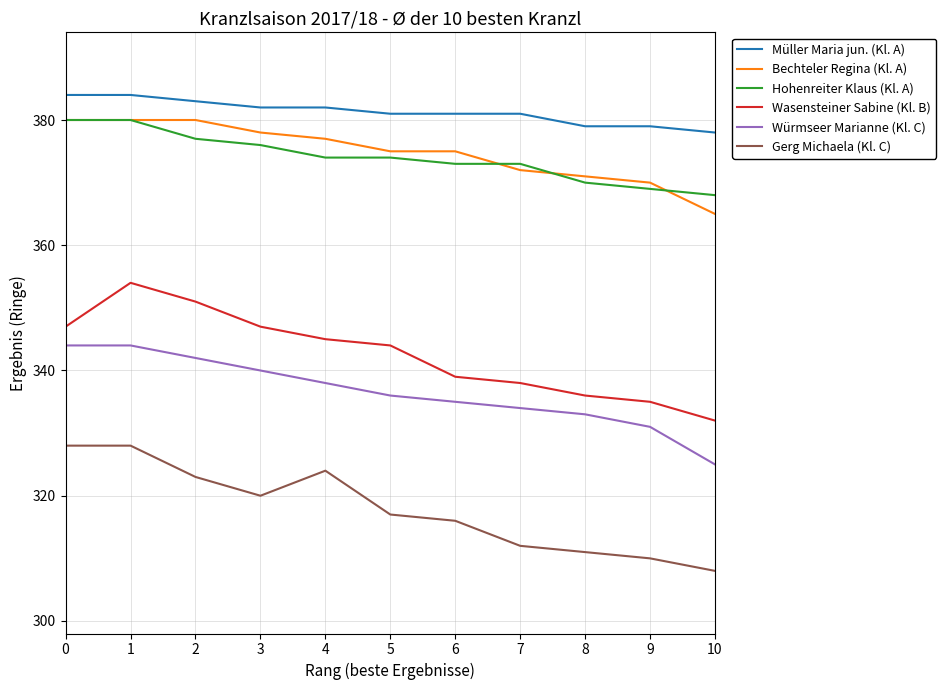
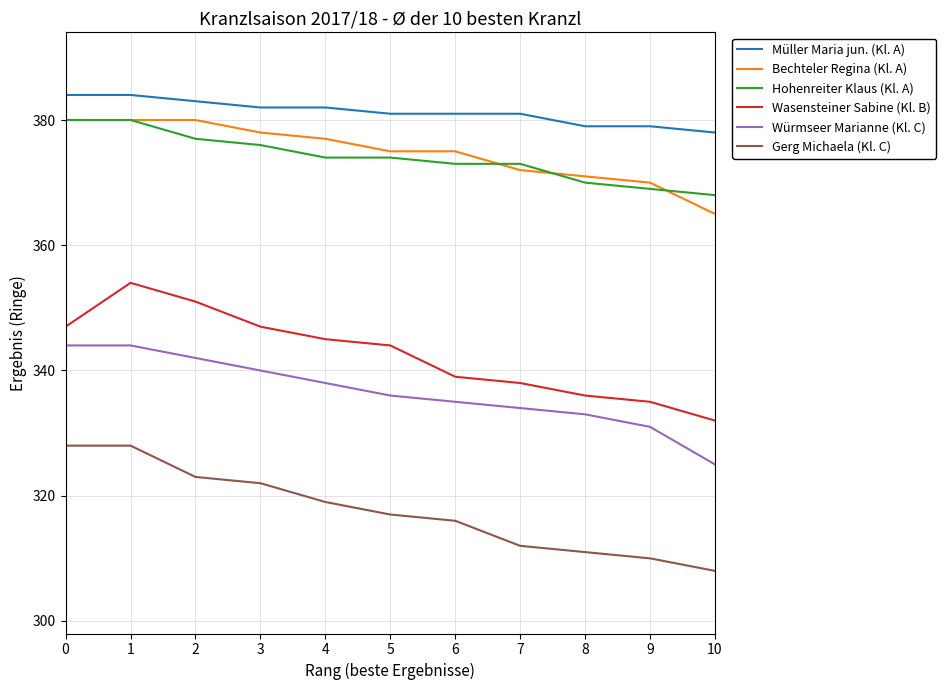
  {
    "Müller Maria jun. (Kl. A)": {
      "0": 384,
      "1": 384,
      "2": 383,
      "3": 382,
      "4": 382,
      "5": 381,
      "6": 381,
      "7": 381,
      "8": 379,
      "9": 379,
      "10": 378
    },
    "Bechteler Regina (Kl. A)": {
      "2": 380,
      "3": 378,
      "4": 377,
      "5": 375,
      "6": 375,
      "7": 372,
      "8": 371,
      "9": 370,
      "10": 365
    },
    "Hohenreiter Klaus (Kl. A)": {
      "2": 377,
      "3": 376,
      "4": 374,
      "5": 374,
      "6": 373,
      "7": 373,
      "8": 370,
      "9": 369,
      "10": 368
    },
    "Wasensteiner Sabine (Kl. B)": {
      "0": 347,
      "1": 354,
      "2": 351,
      "3": 347,
      "4": 345,
      "5": 344,
      "6": 339,
      "7": 338,
      "8": 336,
      "9": 335,
      "10": 332
    },
    "Würmseer Marianne (Kl. C)": {
      "0": 344,
      "1": 344,
      "2": 342,
      "3": 340,
      "4": 338,
      "5": 336,
      "6": 335,
      "7": 334,
      "8": 333,
      "9": 331,
      "10": 325
    },
    "Gerg Michaela (Kl. C)": {
      "0": 328,
      "1": 328,
      "2": 323,
-     "3": 320,
-     "4": 324,
+     "3": 322,
+     "4": 319,
      "5": 317,
      "6": 316,
      "7": 312,
      "8": 311,
      "9": 310,
      "10": 308
    }
  }
